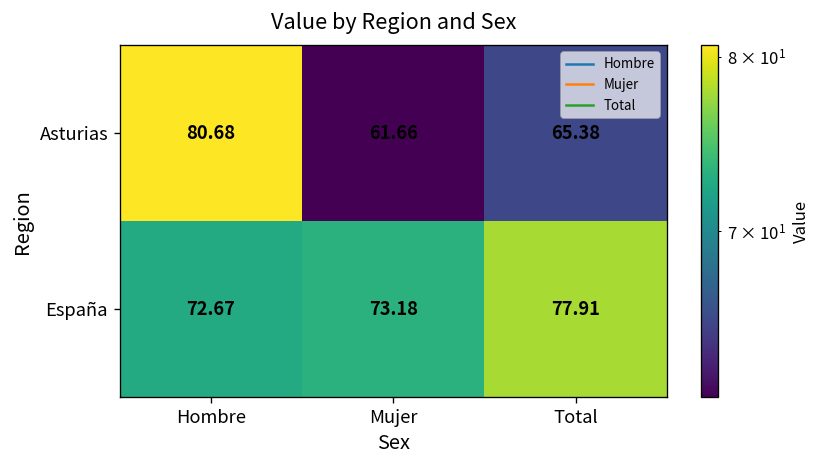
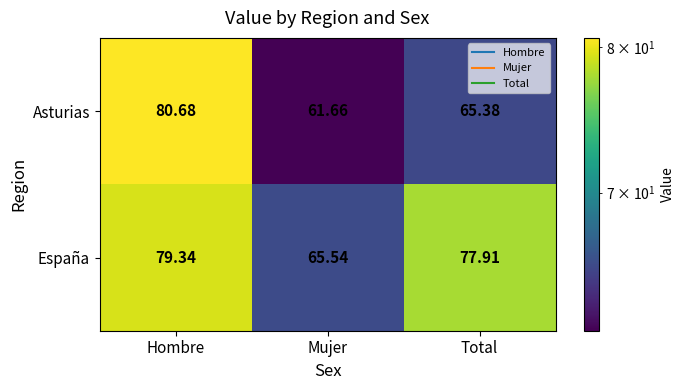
  {
    "Asturias": {
      "Hombre": 80.68,
      "Mujer": 61.66,
      "Total": 65.38
    },
    "España": {
-     "Hombre": 72.67,
-     "Mujer": 73.18,
+     "Hombre": 79.34,
+     "Mujer": 65.54,
      "Total": 77.91
    }
  }
